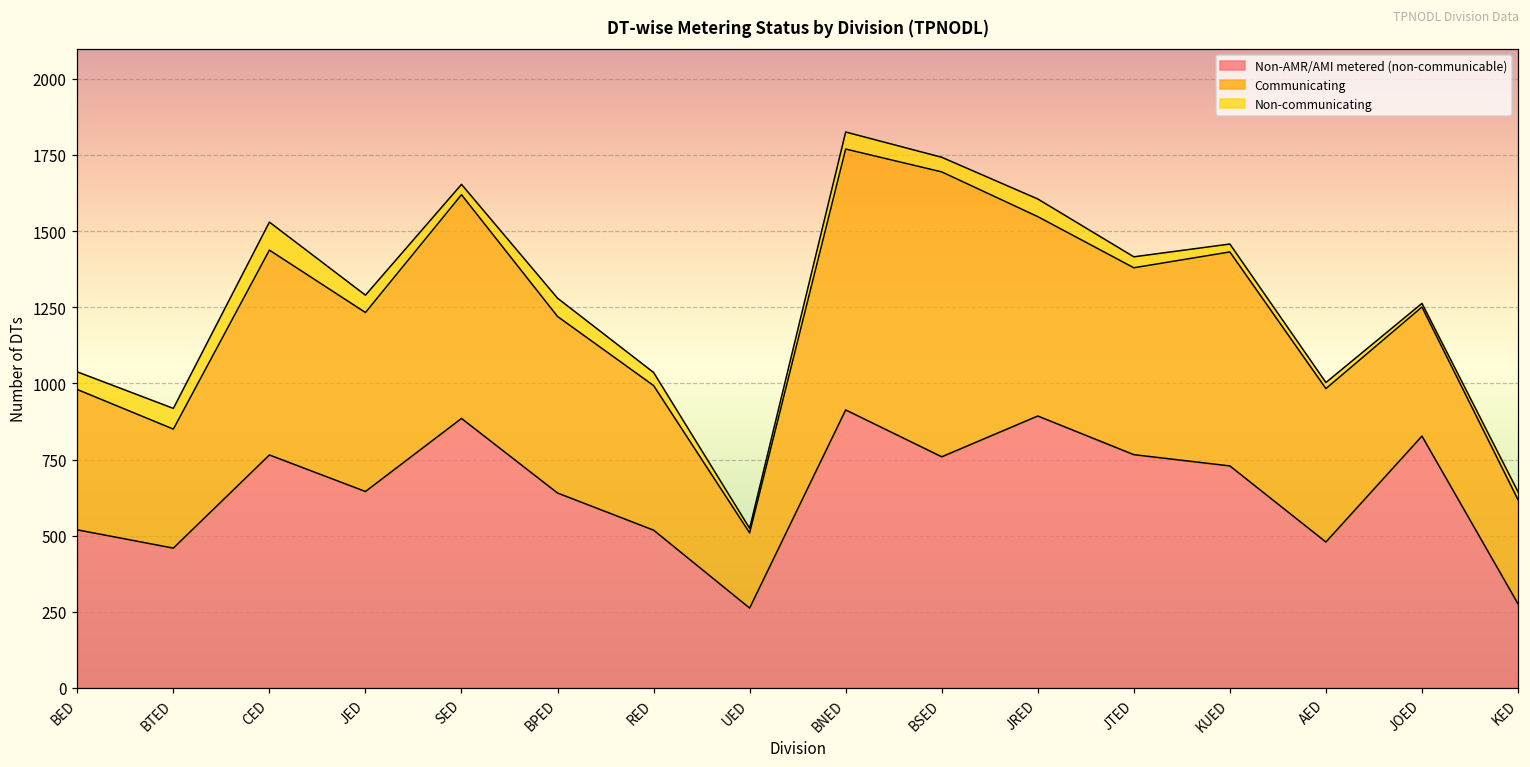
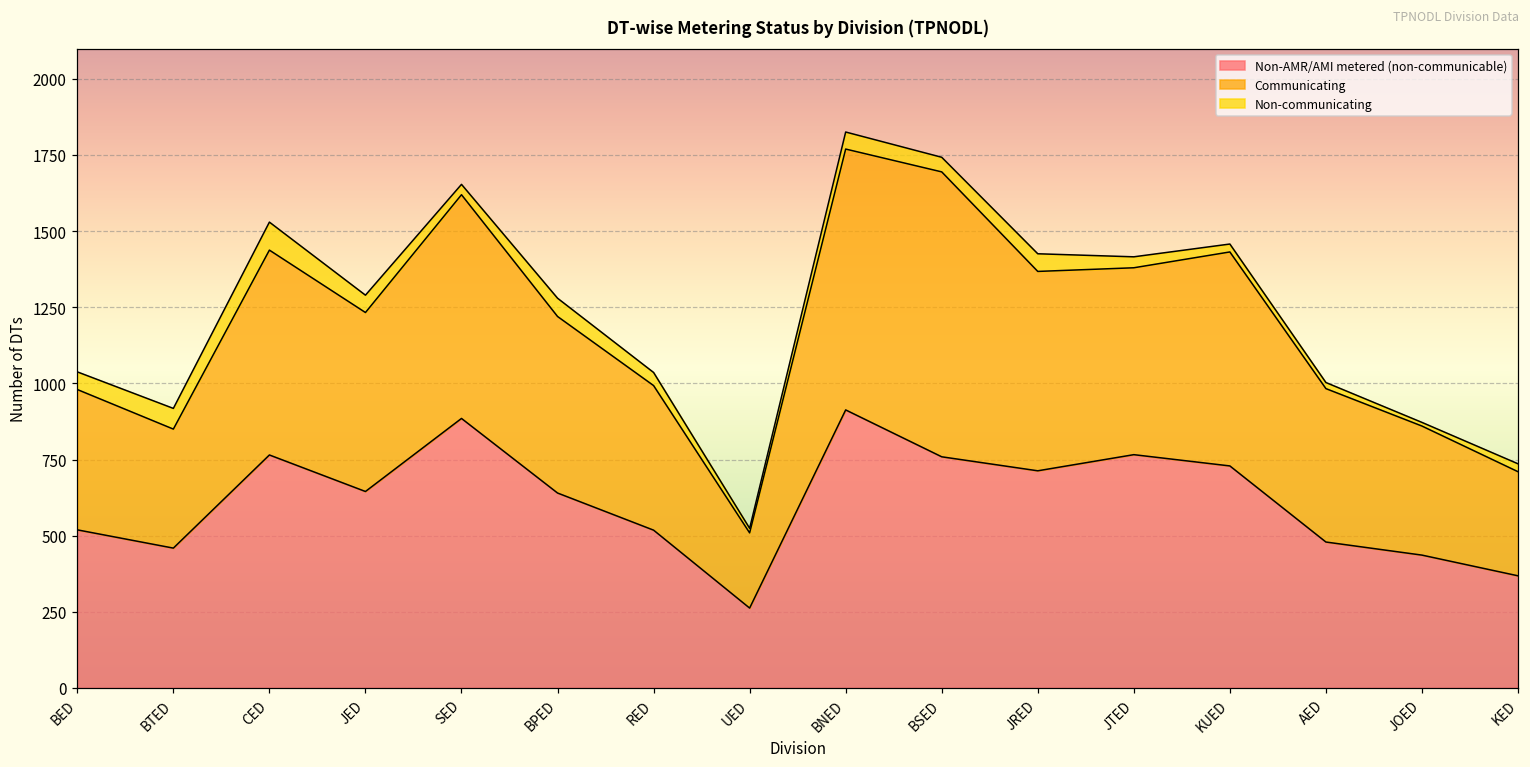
  {
    "Non-AMR/AMI metered (non-communicable)": {
      "BED": 520,
      "BTED": 460,
      "CED": 770,
      "JED": 650,
      "SED": 890,
      "BPED": 640,
      "RED": 520,
      "UED": 260,
      "BNED": 910,
      "BSED": 760,
-     "JRED": 890,
+     "JRED": 710,
      "JTED": 770,
      "KUED": 730,
      "AED": 480,
-     "JOED": 830,
-     "KED": 280
+     "JOED": 440,
+     "KED": 370
    }
  }
